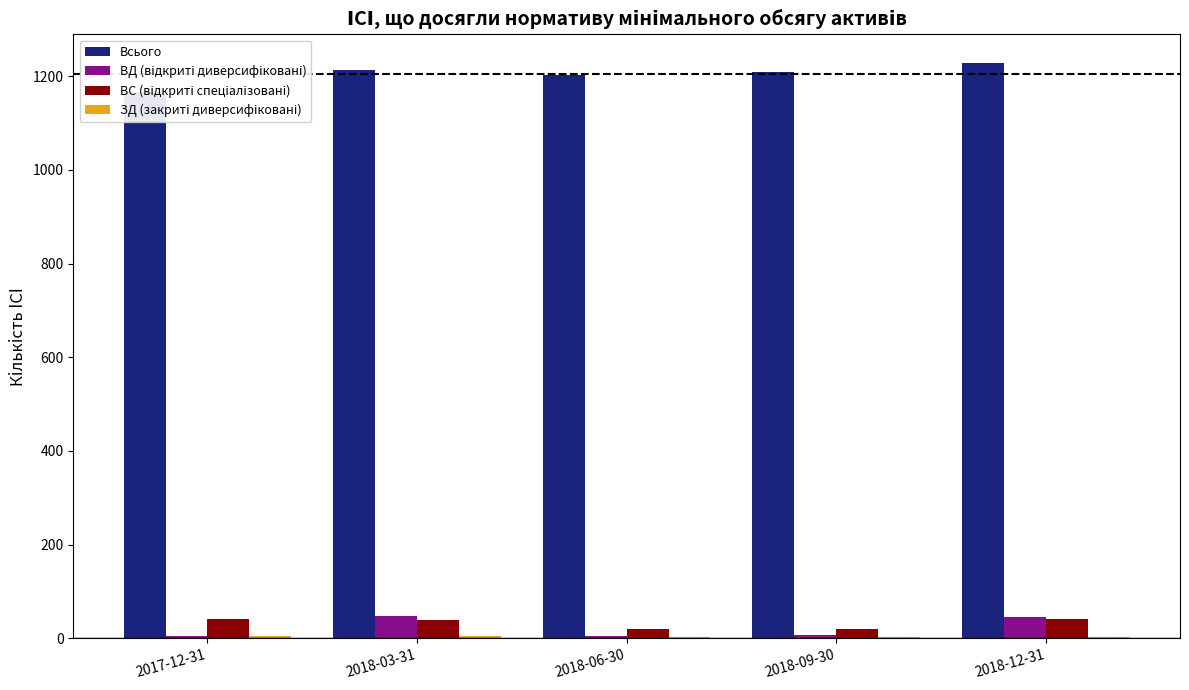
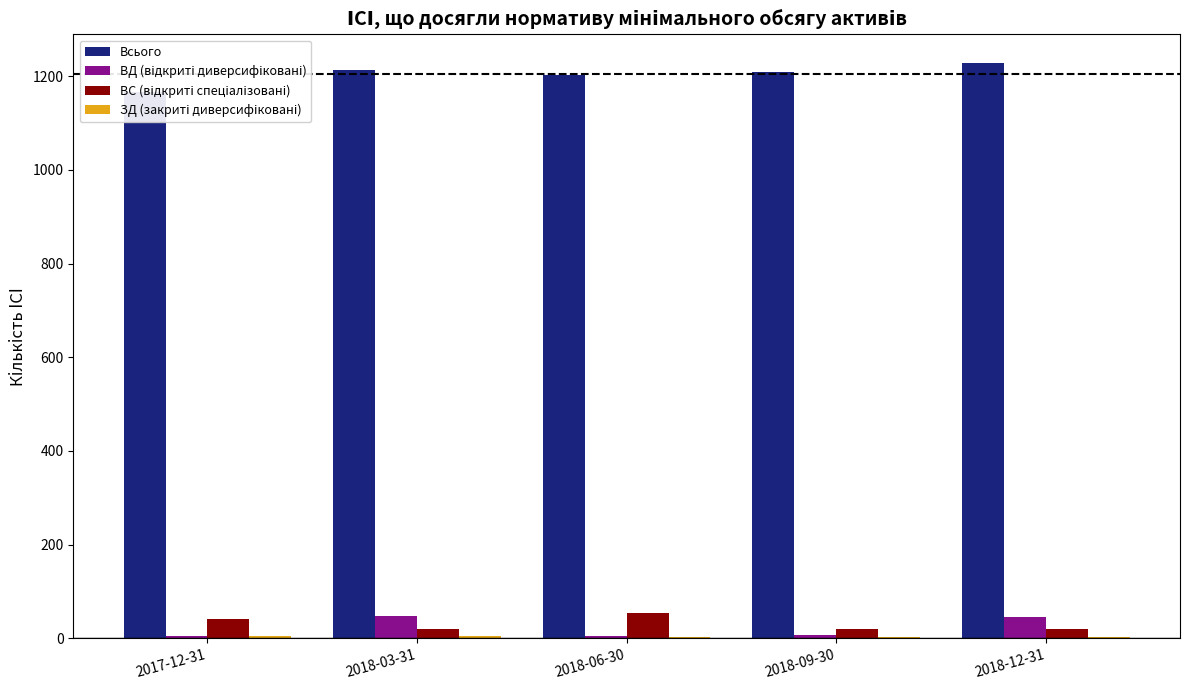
  {
    "Всього": {
      "2018-03-31": 1210,
      "2018-06-30": 1200,
      "2018-09-30": 1210,
      "2018-12-31": 1230
    },
    "ВД (відкриті диверсифіковані)": {
      "2018-03-31": 50,
      "2018-09-30": 10,
      "2018-12-31": 50
    },
    "ВС (відкриті спеціалізовані)": {
      "2017-12-31": 40,
-     "2018-03-31": 40,
-     "2018-06-30": 20,
+     "2018-03-31": 20,
+     "2018-06-30": 50,
      "2018-09-30": 20,
-     "2018-12-31": 40
+     "2018-12-31": 20
    }
  }
